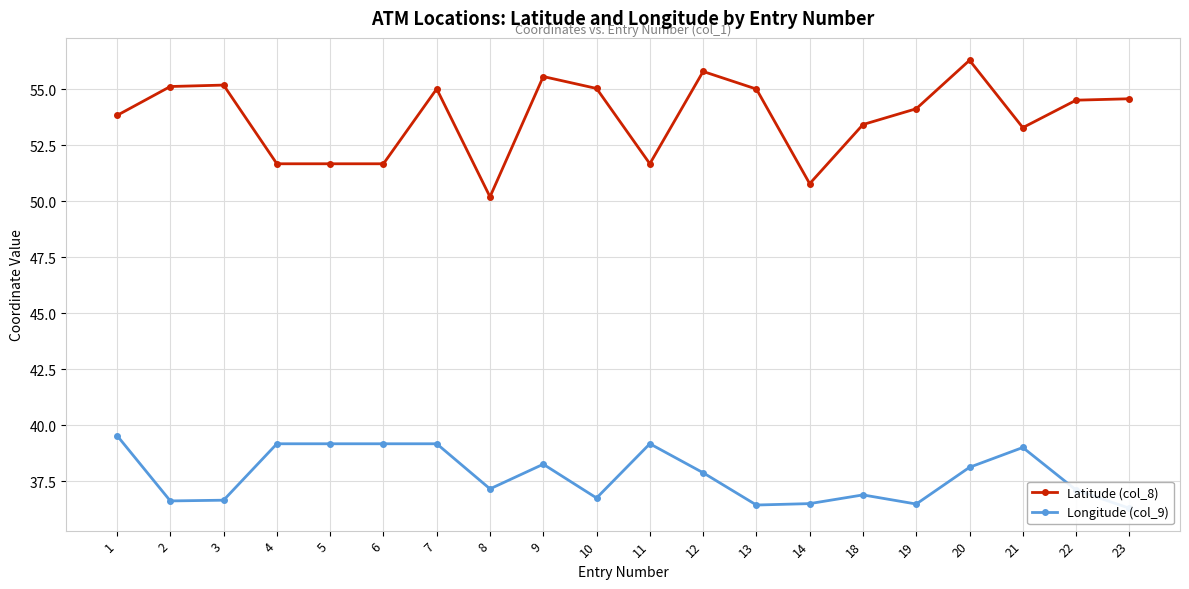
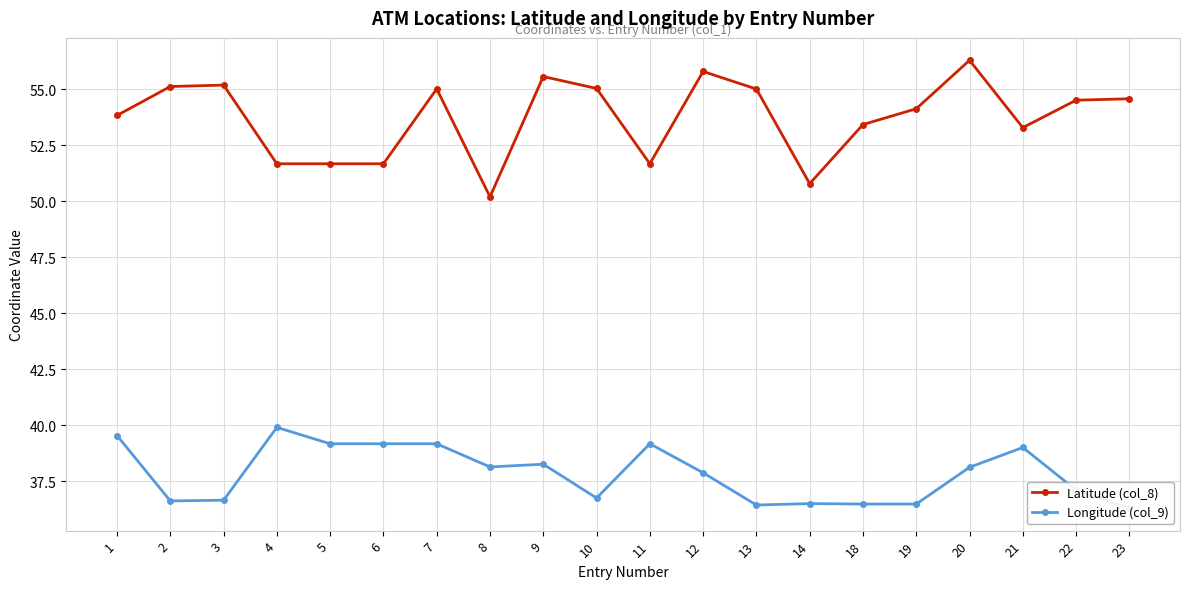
  {
    "Latitude (col_8)": {
      "1": 53.8,
      "2": 55.1,
      "3": 55.2,
      "4": 51.7,
      "5": 51.7,
      "6": 51.7,
      "7": 55.0,
      "8": 50.2,
      "9": 55.6,
      "10": 55.0,
      "11": 51.7,
      "12": 55.8,
      "13": 55.0,
      "14": 50.8,
      "18": 53.4,
      "19": 54.1,
      "20": 56.3,
      "21": 53.3,
      "22": 54.5,
      "23": 54.6
    },
    "Longitude (col_9)": {
      "1": 39.5,
      "2": 36.6,
      "3": 36.7,
-     "4": 39.2,
+     "4": 39.9,
      "5": 39.2,
      "6": 39.2,
      "7": 39.2,
-     "8": 37.2,
+     "8": 38.1,
      "9": 38.3,
      "10": 36.8,
      "11": 39.2,
      "12": 37.9,
      "13": 36.4,
      "14": 36.5,
-     "18": 36.9,
+     "18": 36.5,
      "19": 36.5,
      "20": 38.1,
      "21": 39.0
    }
  }
